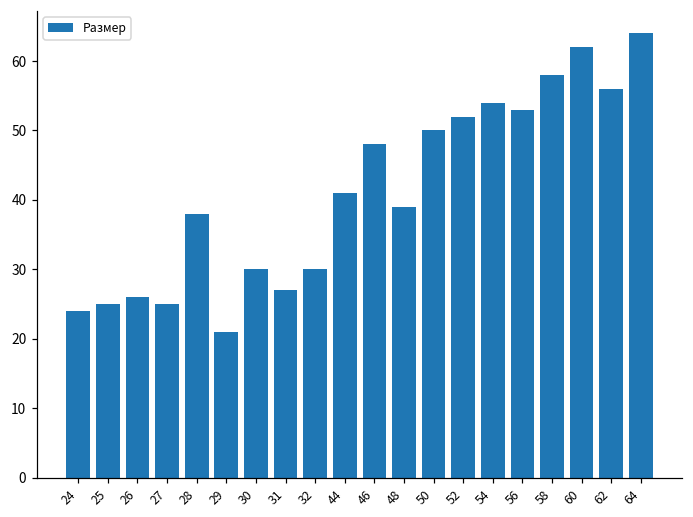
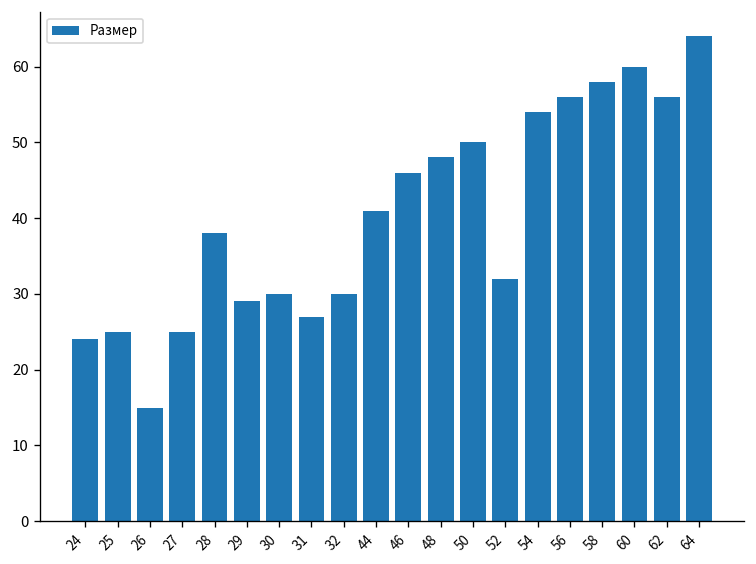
  {
    "24": 24,
    "25": 25,
-   "26": 26,
+   "26": 15,
    "27": 25,
    "28": 38,
-   "29": 21,
+   "29": 29,
    "30": 30,
    "31": 27,
    "32": 30,
    "44": 41,
-   "46": 48,
-   "48": 39,
+   "46": 46,
+   "48": 48,
    "50": 50,
-   "52": 52,
+   "52": 32,
    "54": 54,
-   "56": 53,
+   "56": 56,
    "58": 58,
-   "60": 62,
+   "60": 60,
    "62": 56,
    "64": 64
  }
